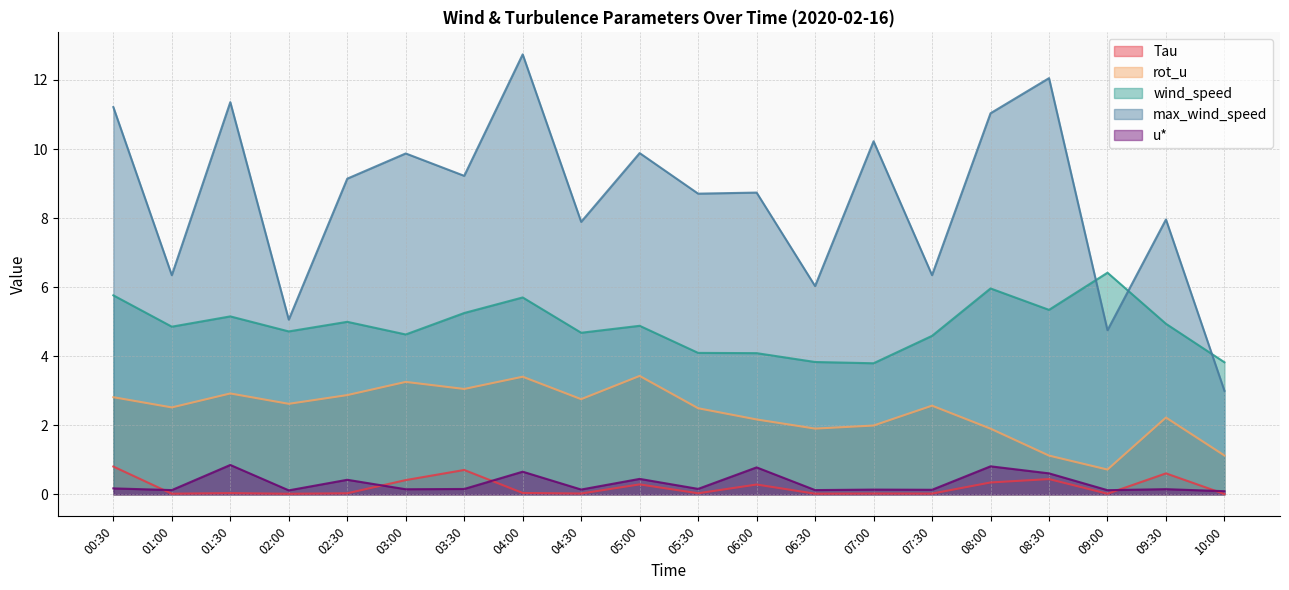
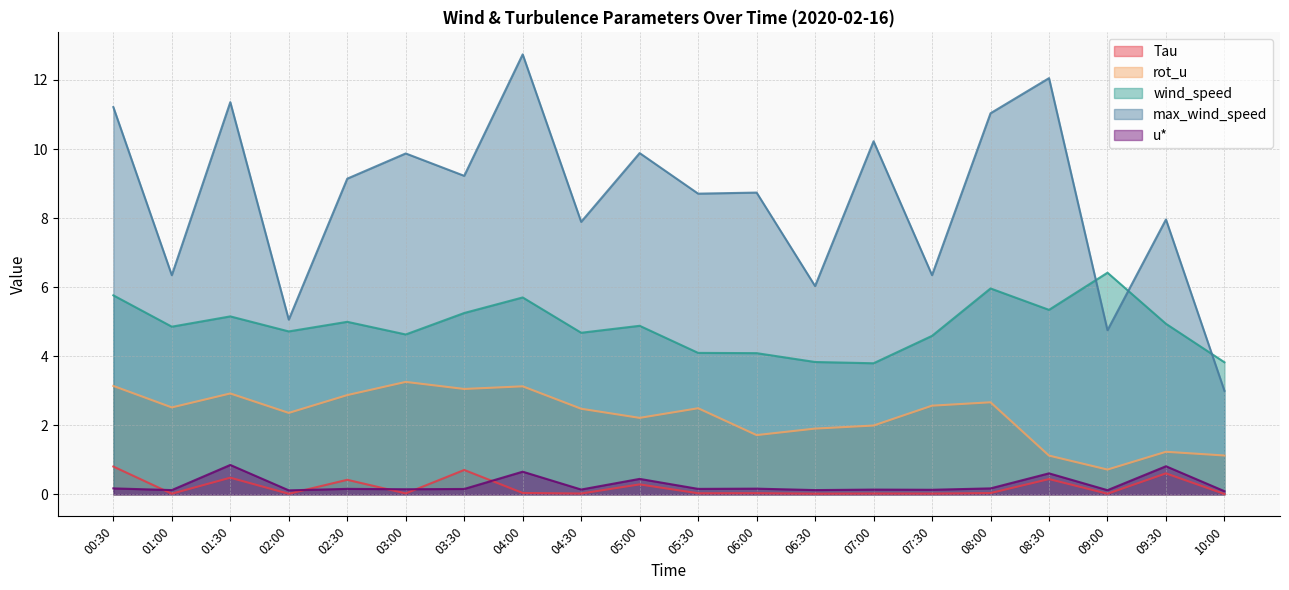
  {
    "Tau": {
      "00:30": 0.8,
      "01:00": 0.0,
-     "01:30": 0.0,
+     "01:30": 0.5,
      "02:00": 0.0,
-     "02:30": 0.0,
-     "03:00": 0.4,
+     "02:30": 0.4,
+     "03:00": 0.0,
      "03:30": 0.7,
      "04:00": 0.0,
      "04:30": 0.0,
      "05:00": 0.3,
      "05:30": 0.0,
-     "06:00": 0.3,
+     "06:00": 0.0,
      "06:30": 0.0,
      "07:00": 0.0,
      "07:30": 0.0,
-     "08:00": 0.3,
+     "08:00": 0.0,
      "08:30": 0.4,
      "09:00": 0.0,
      "09:30": 0.6,
      "10:00": 0.0
    },
    "rot_u": {
-     "00:30": 2.8,
+     "00:30": 3.1,
      "01:00": 2.5,
      "01:30": 2.9,
-     "02:00": 2.6,
+     "02:00": 2.4,
      "02:30": 2.9,
      "03:00": 3.3,
      "03:30": 3.1,
-     "04:00": 3.4,
-     "04:30": 2.8,
-     "05:00": 3.4,
+     "04:00": 3.1,
+     "04:30": 2.5,
+     "05:00": 2.2,
      "05:30": 2.5,
-     "06:00": 2.2,
+     "06:00": 1.7,
      "06:30": 1.9,
      "07:00": 2.0,
      "07:30": 2.6,
-     "08:00": 1.9,
+     "08:00": 2.7,
      "08:30": 1.1,
      "09:00": 0.7,
-     "09:30": 2.2,
+     "09:30": 1.2,
      "10:00": 1.1
    },
    "u*": {
      "00:30": 0.2,
      "01:00": 0.1,
      "01:30": 0.9,
      "02:00": 0.1,
-     "02:30": 0.4,
+     "02:30": 0.2,
      "03:00": 0.1,
      "03:30": 0.2,
      "04:00": 0.7,
      "04:30": 0.1,
      "05:00": 0.4,
      "05:30": 0.2,
-     "06:00": 0.8,
+     "06:00": 0.2,
      "06:30": 0.1,
      "07:00": 0.1,
      "07:30": 0.1,
-     "08:00": 0.8,
+     "08:00": 0.2,
      "08:30": 0.6,
      "09:00": 0.1,
-     "09:30": 0.2,
+     "09:30": 0.8,
      "10:00": 0.1
    }
  }
